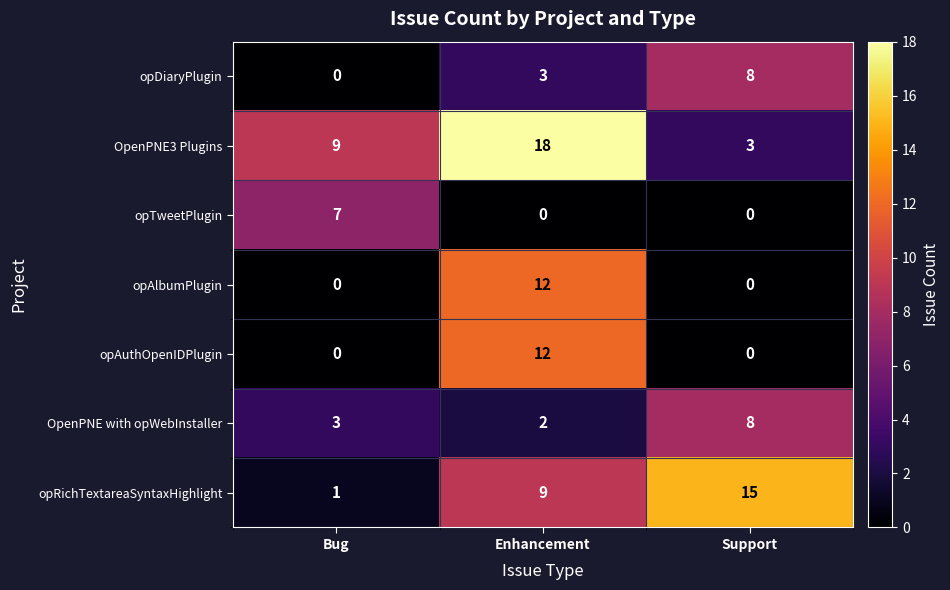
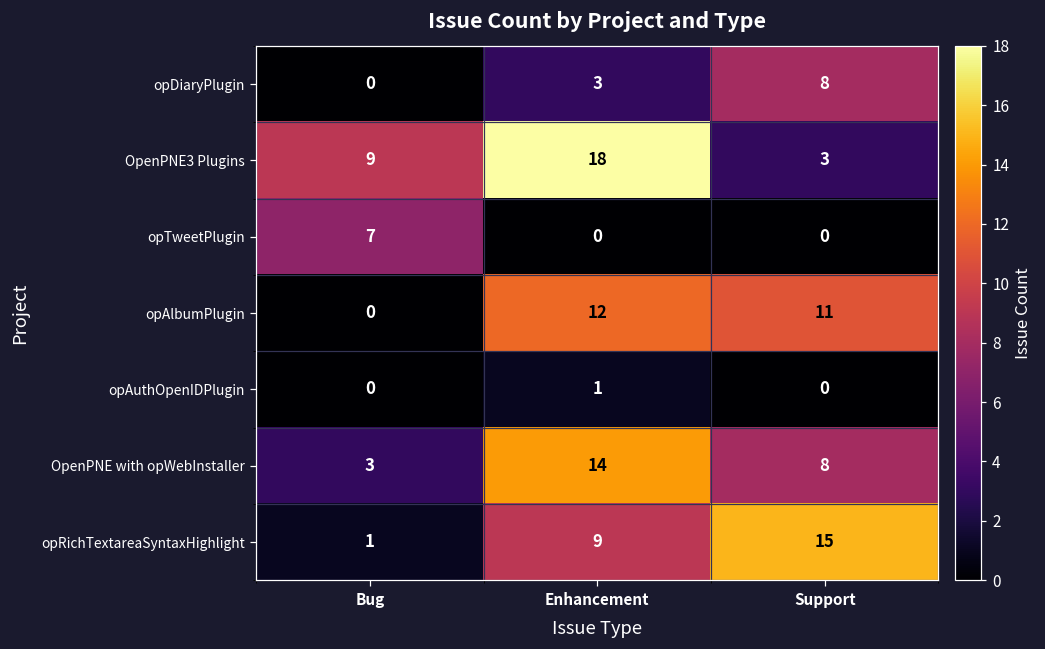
  {
    "opDiaryPlugin": {
      "Bug": 0,
      "Enhancement": 3,
      "Support": 8
    },
    "OpenPNE3 Plugins": {
      "Bug": 9,
      "Enhancement": 18,
      "Support": 3
    },
    "opTweetPlugin": {
      "Bug": 7,
      "Enhancement": 0,
      "Support": 0
    },
    "opAlbumPlugin": {
      "Bug": 0,
      "Enhancement": 12,
-     "Support": 0
+     "Support": 11
    },
    "opAuthOpenIDPlugin": {
      "Bug": 0,
-     "Enhancement": 12,
+     "Enhancement": 1,
      "Support": 0
    },
    "OpenPNE with opWebInstaller": {
      "Bug": 3,
-     "Enhancement": 2,
+     "Enhancement": 14,
      "Support": 8
    },
    "opRichTextareaSyntaxHighlight": {
      "Bug": 1,
      "Enhancement": 9,
      "Support": 15
    }
  }
